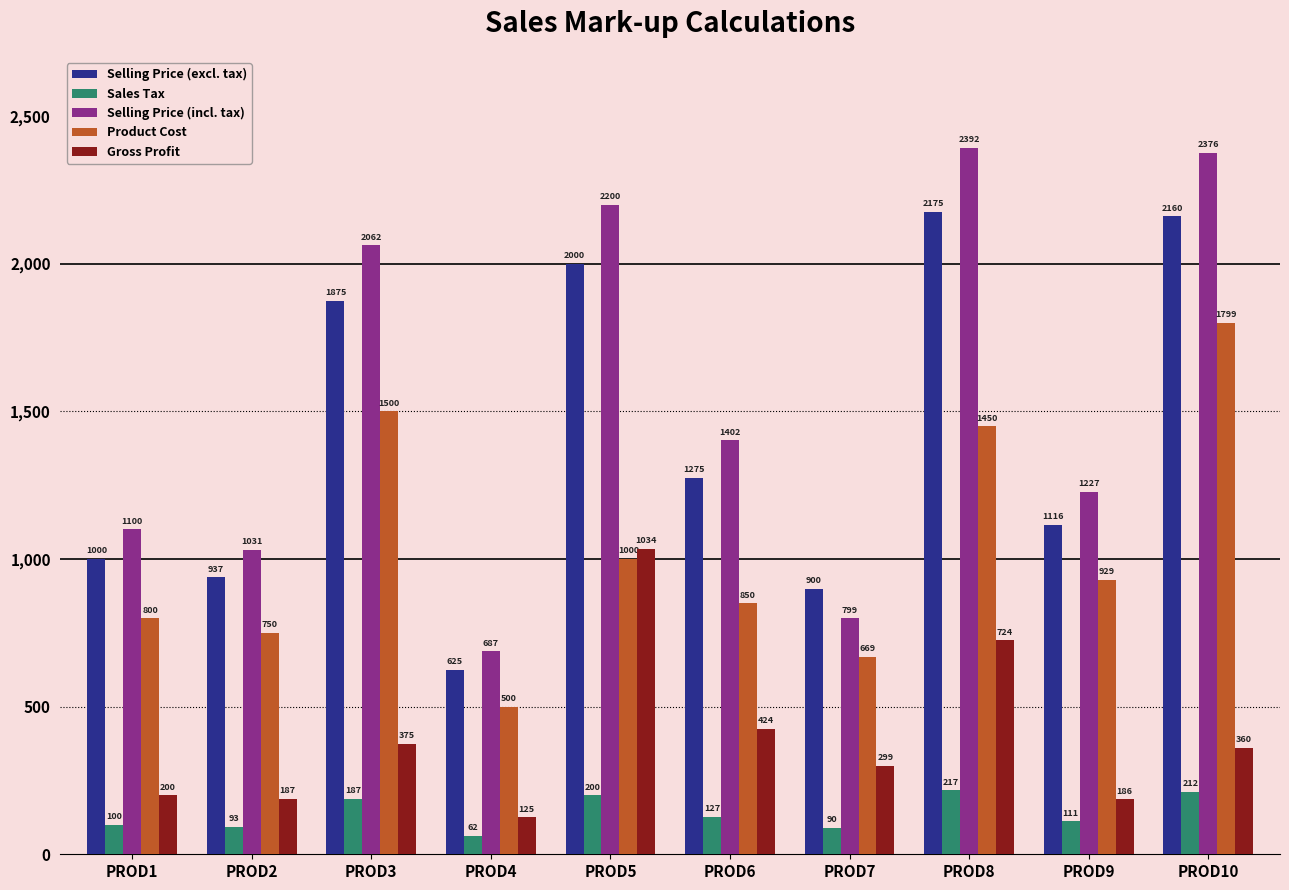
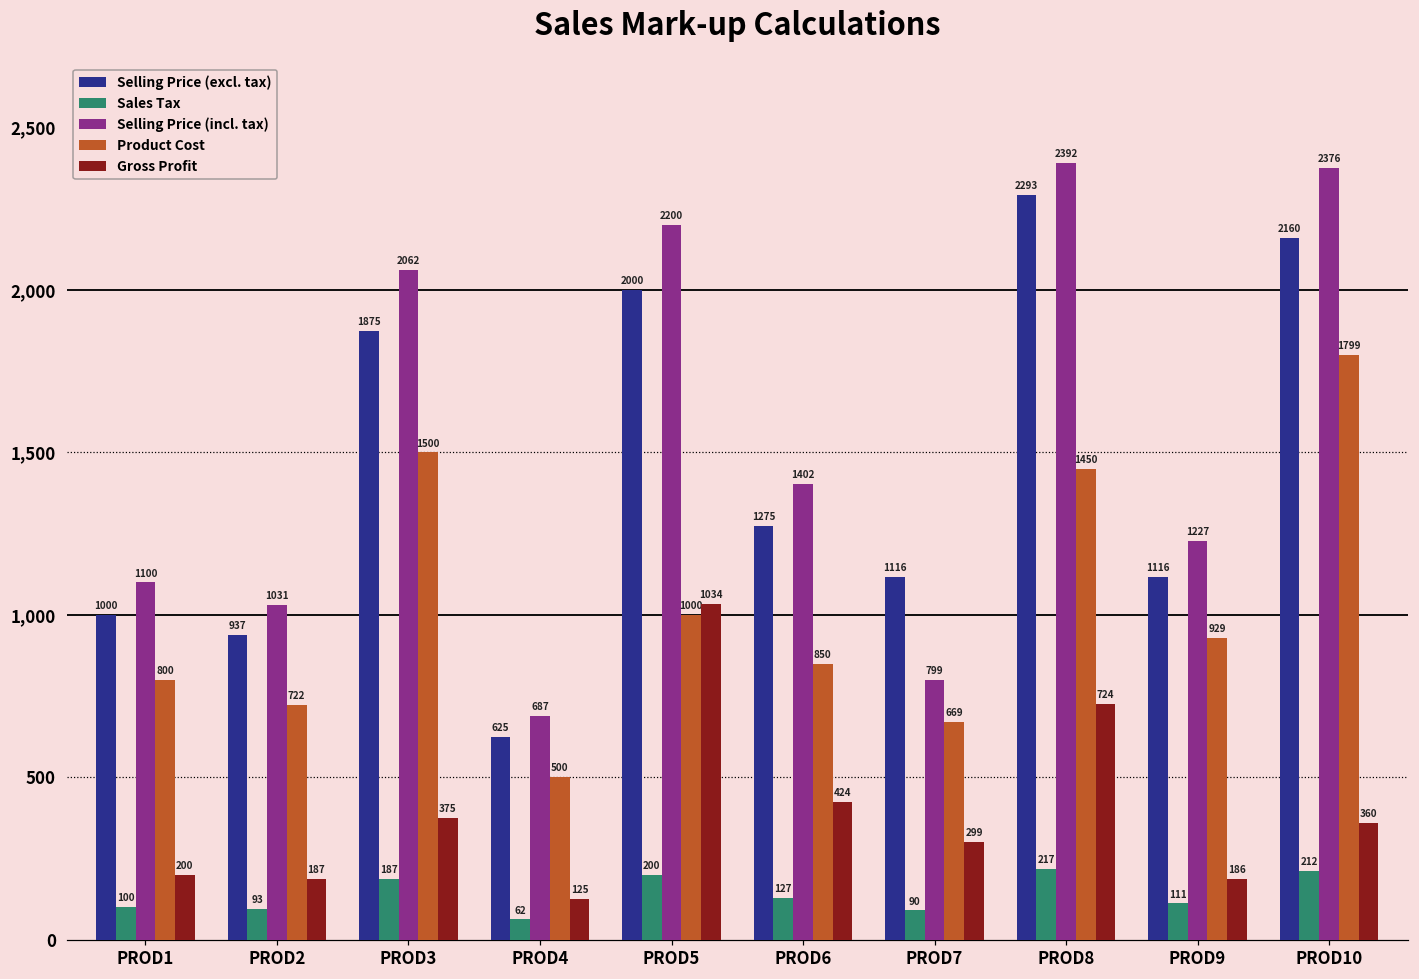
  {
    "Selling Price (excl. tax)": {
      "PROD1": 1000,
      "PROD2": 937,
      "PROD3": 1875,
      "PROD4": 625,
      "PROD5": 2000,
      "PROD6": 1275,
-     "PROD7": 900,
-     "PROD8": 2175,
+     "PROD7": 1116,
+     "PROD8": 2293,
      "PROD9": 1116,
      "PROD10": 2160
    },
    "Sales Tax": {
      "PROD1": 100,
      "PROD3": 187,
      "PROD4": 62,
      "PROD5": 200,
      "PROD6": 127,
      "PROD7": 90,
      "PROD8": 217,
      "PROD10": 212
    },
    "Selling Price (incl. tax)": {
      "PROD1": 1100,
      "PROD2": 1031,
      "PROD3": 2062,
      "PROD4": 687,
      "PROD5": 2200,
      "PROD6": 1402,
      "PROD7": 799,
      "PROD8": 2392,
      "PROD10": 2376
    },
    "Product Cost": {
      "PROD1": 800,
-     "PROD2": 750,
+     "PROD2": 722,
      "PROD3": 1500,
      "PROD4": 500,
      "PROD5": 1000,
      "PROD6": 850,
      "PROD7": 669,
      "PROD8": 1450
    },
    "Gross Profit": {
      "PROD1": 200,
      "PROD2": 187,
      "PROD3": 375,
      "PROD4": 125,
      "PROD5": 1034,
      "PROD9": 186,
      "PROD10": 360
    }
  }
